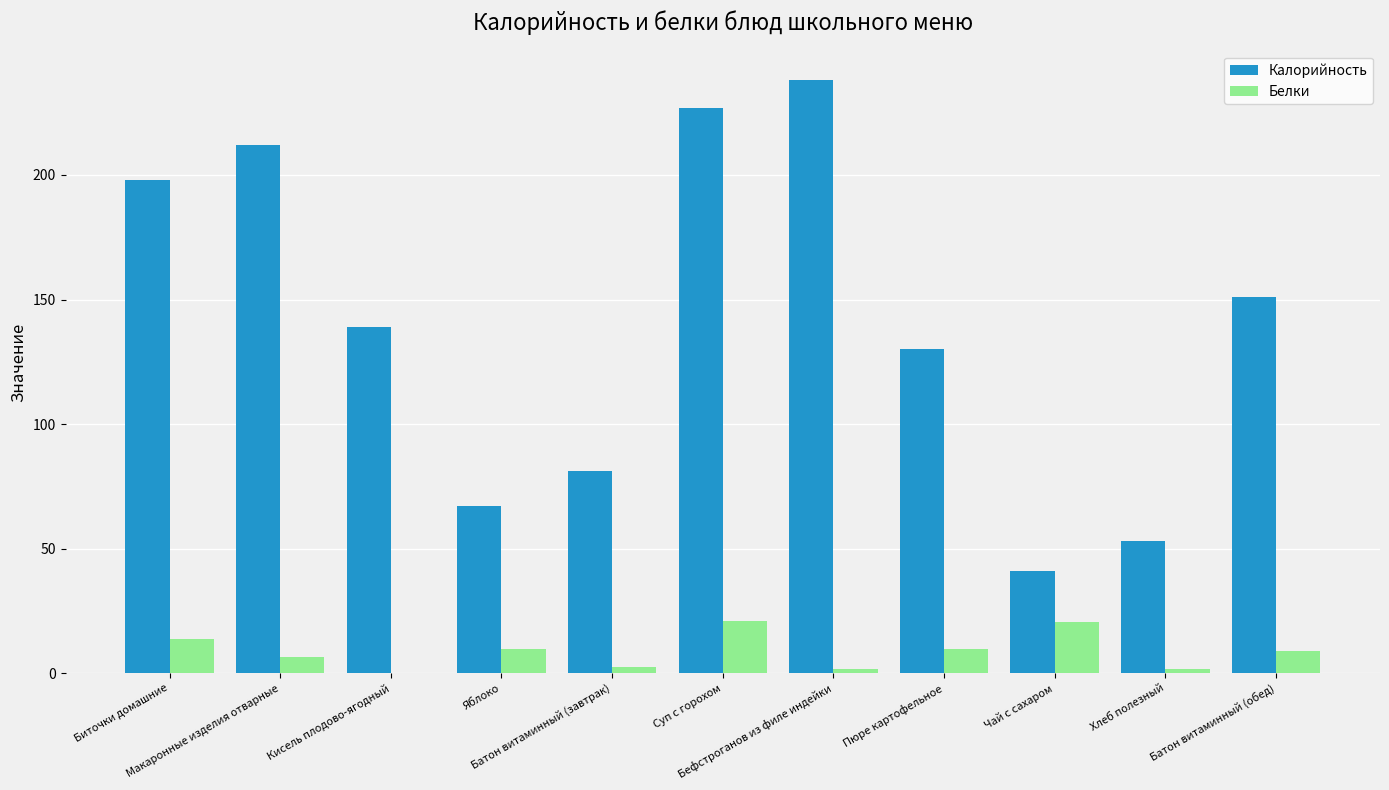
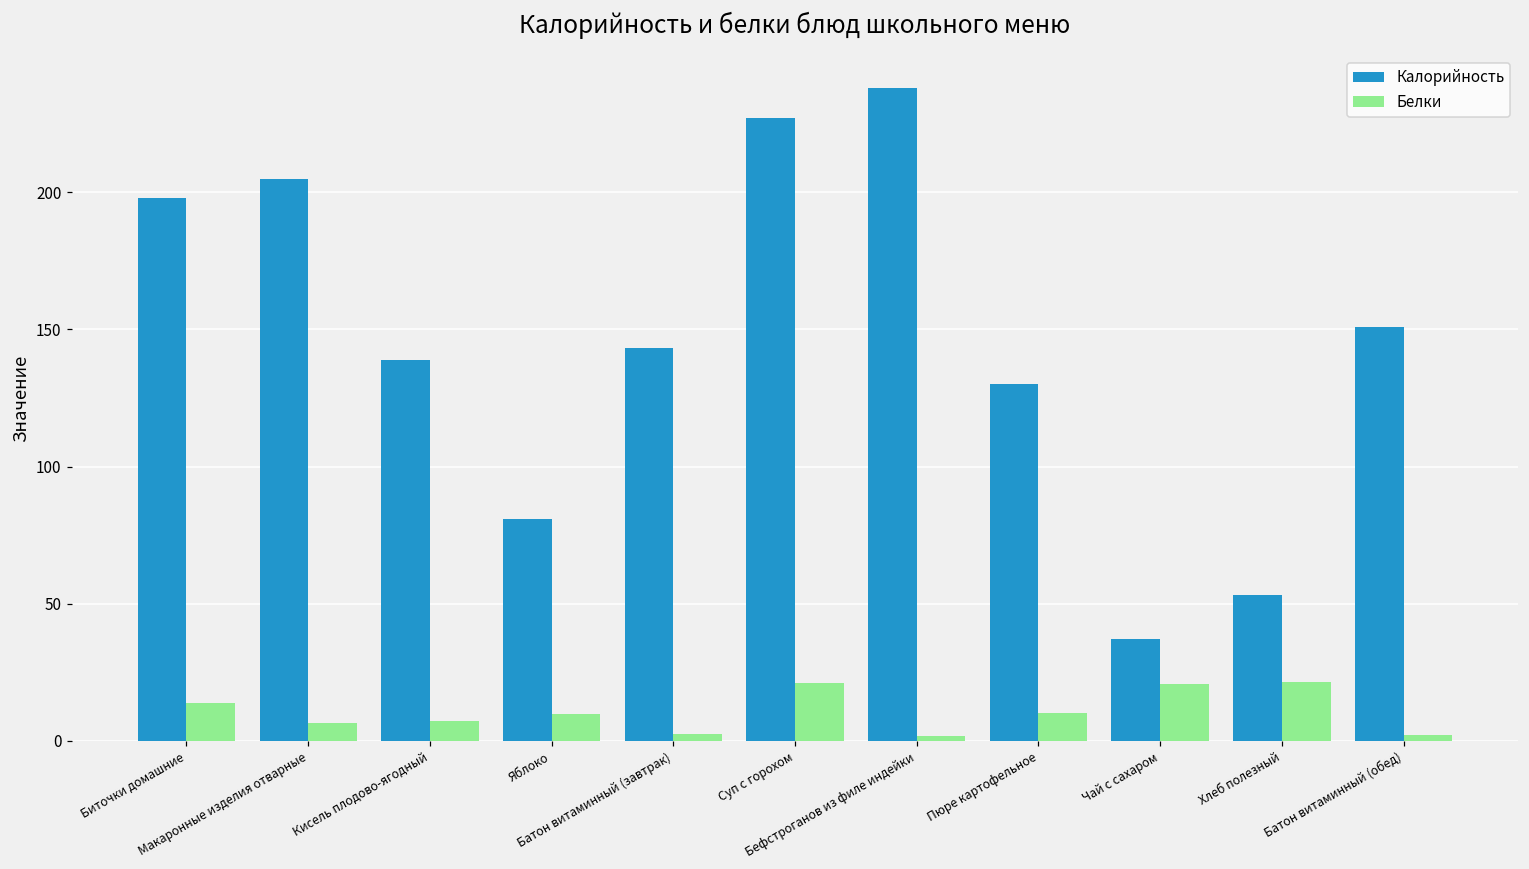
  {
    "Калорийность": {
      "Биточки домашние": 198,
-     "Макаронные изделия отварные": 212,
+     "Макаронные изделия отварные": 205,
      "Кисель плодово-ягодный": 139,
-     "Яблоко": 67,
-     "Батон витаминный (завтрак)": 81,
+     "Яблоко": 81,
+     "Батон витаминный (завтрак)": 143,
      "Суп с горохом": 227,
      "Бефстроганов из филе индейки": 238,
      "Пюре картофельное": 130,
-     "Чай с сахаром": 41,
+     "Чай с сахаром": 37,
      "Хлеб полезный": 53,
      "Батон витаминный (обед)": 151
    },
    "Белки": {
      "Биточки домашние": 14,
      "Макаронные изделия отварные": 7,
-     "Кисель плодово-ягодный": 0,
+     "Кисель плодово-ягодный": 7,
      "Яблоко": 10,
      "Батон витаминный (завтрак)": 2,
      "Суп с горохом": 21,
      "Бефстроганов из филе индейки": 2,
      "Пюре картофельное": 10,
      "Чай с сахаром": 21,
-     "Хлеб полезный": 2,
-     "Батон витаминный (обед)": 9
+     "Хлеб полезный": 22,
+     "Батон витаминный (обед)": 2
    }
  }
